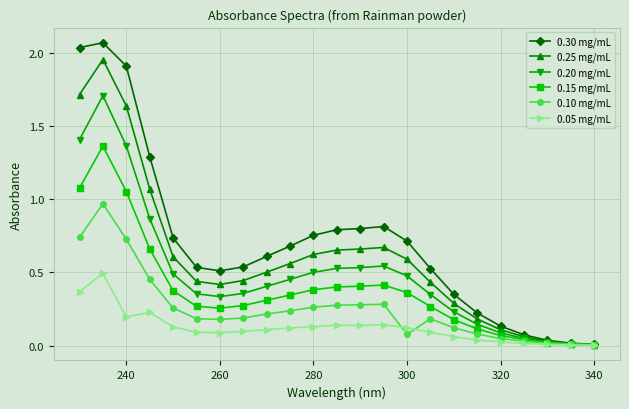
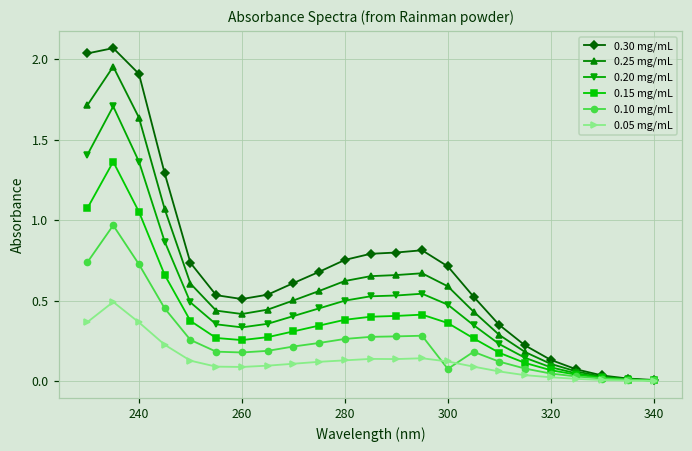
  {
    "0.10 mg/mL": {
      "240": 0.73,
      "260": 0.18,
      "280": 0.26,
      "300": 0.08,
      "320": 0.05
    },
    "0.05 mg/mL": {
-     "240": 0.20,
+     "240": 0.37,
      "260": 0.09,
      "280": 0.13,
      "300": 0.12,
      "320": 0.03
    }
  }
